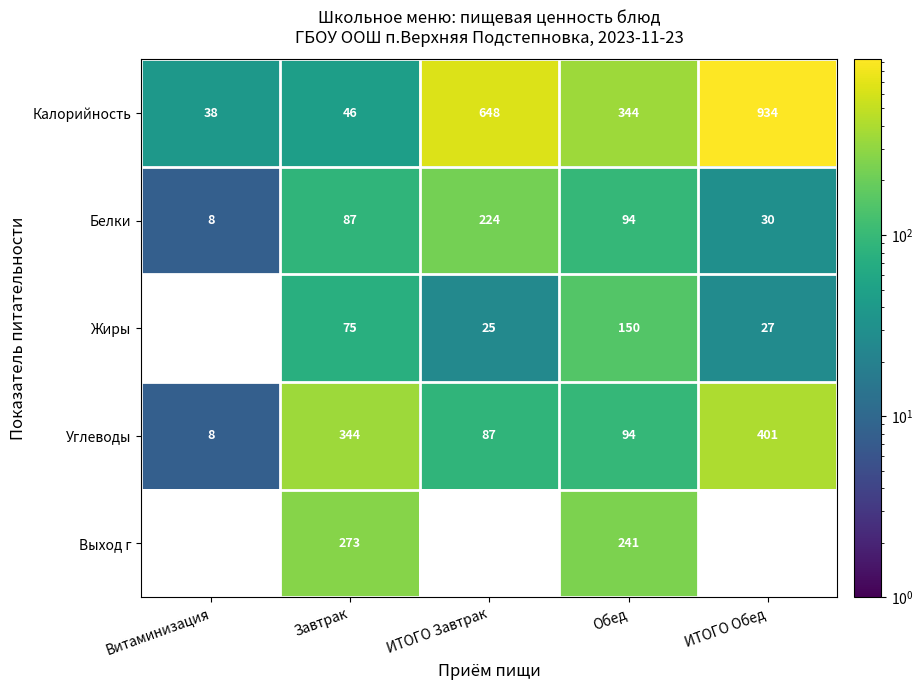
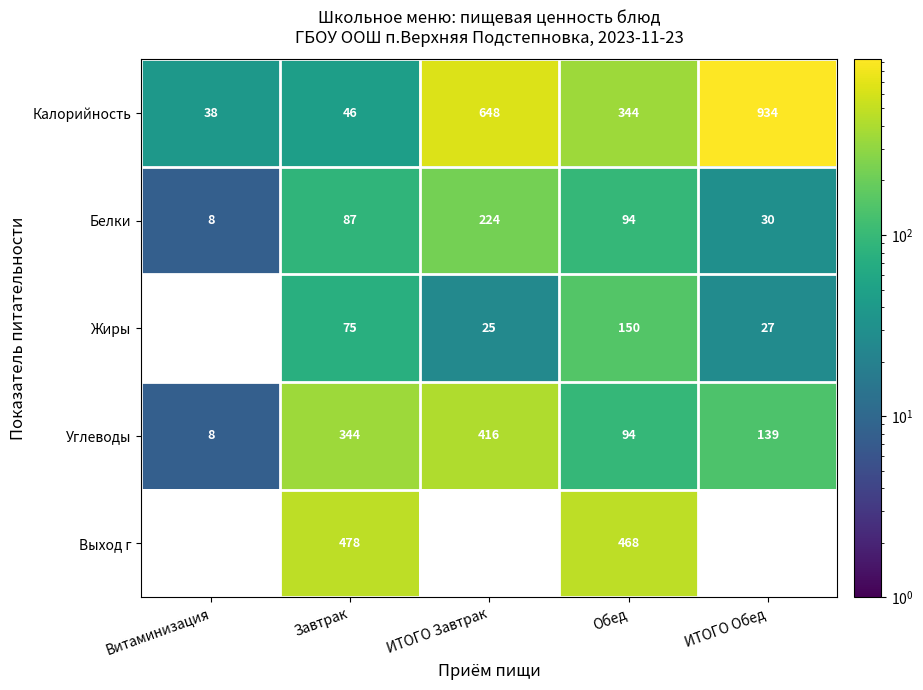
  {
    "Калорийность": {
      "Витаминизация": 38,
      "Завтрак": 46,
      "ИТОГО Завтрак": 648,
      "Обед": 344,
      "ИТОГО Обед": 934
    },
    "Белки": {
      "Витаминизация": 8,
      "Завтрак": 87,
      "ИТОГО Завтрак": 224,
      "Обед": 94,
      "ИТОГО Обед": 30
    },
    "Жиры": {
      "Завтрак": 75,
      "ИТОГО Завтрак": 25,
      "Обед": 150,
      "ИТОГО Обед": 27
    },
    "Углеводы": {
      "Витаминизация": 8,
      "Завтрак": 344,
-     "ИТОГО Завтрак": 87,
+     "ИТОГО Завтрак": 416,
      "Обед": 94,
-     "ИТОГО Обед": 401
+     "ИТОГО Обед": 139
    },
    "Выход г": {
-     "Завтрак": 273,
-     "Обед": 241
+     "Завтрак": 478,
+     "Обед": 468
    }
  }
